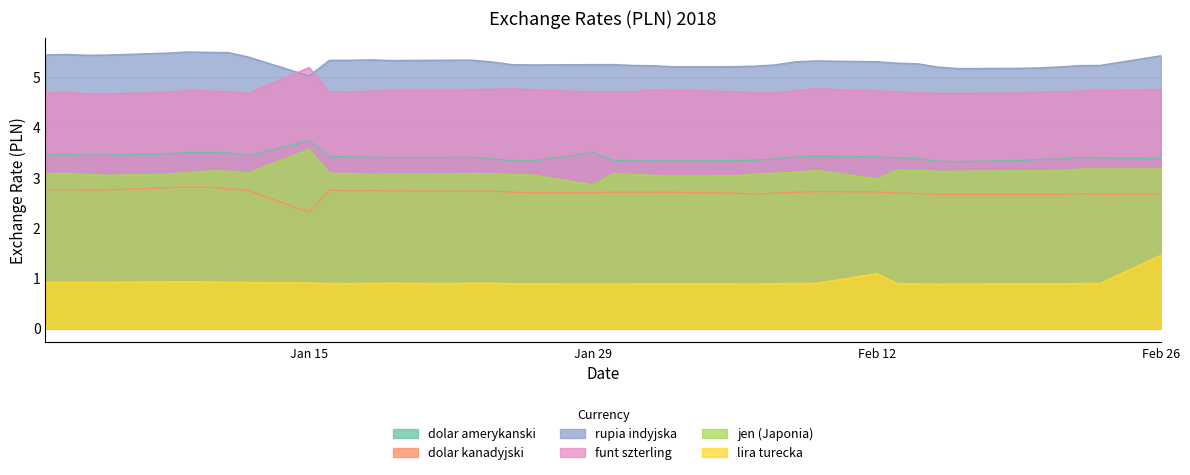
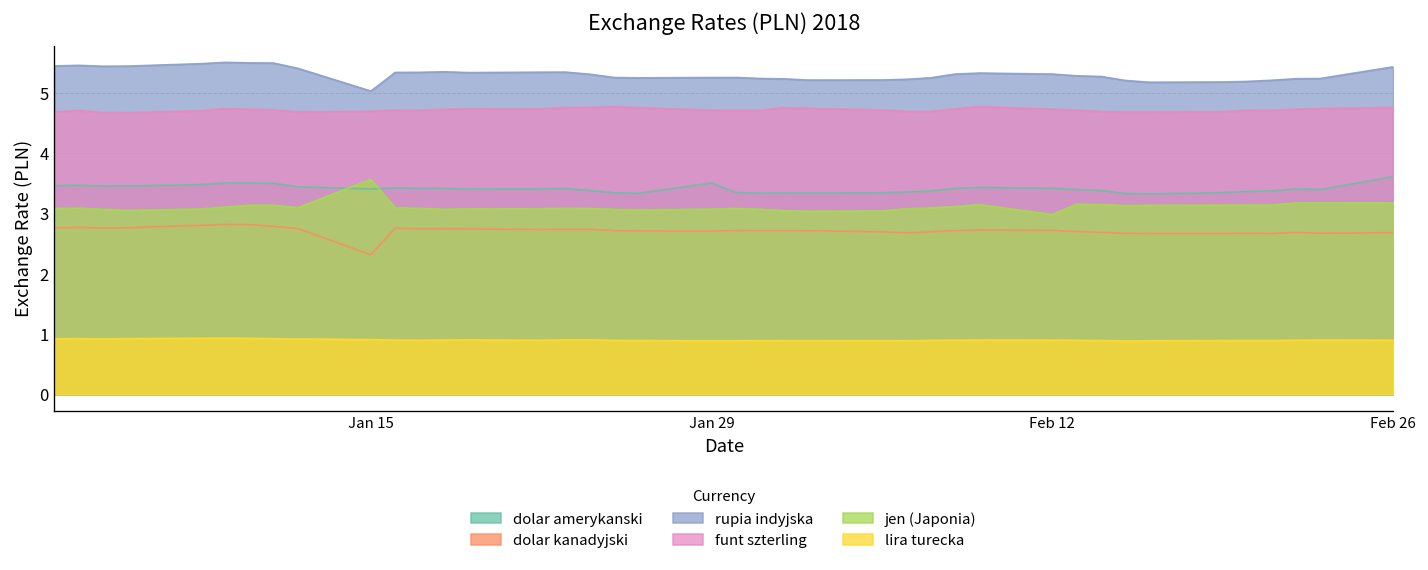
  {
    "dolar amerykanski": {
-     "Jan 15": 3.7,
+     "Jan 15": 3.4,
      "Jan 29": 3.5,
      "Feb 12": 3.4,
-     "Feb 26": 3.4
+     "Feb 26": 3.6
    },
    "dolar kanadyjski": {
      "Jan 15": 2.3,
      "Jan 29": 2.7,
      "Feb 12": 2.7,
      "Feb 26": 2.7
    },
    "rupia indyjska": {
      "Jan 15": 5.0,
      "Jan 29": 5.2,
      "Feb 12": 5.3,
      "Feb 26": 5.4
    },
    "funt szterling": {
-     "Jan 15": 5.2,
+     "Jan 15": 4.7,
      "Jan 29": 4.7,
      "Feb 12": 4.7,
      "Feb 26": 4.8
    },
    "jen (Japonia)": {
      "Jan 15": 3.6,
-     "Jan 29": 2.9,
+     "Jan 29": 3.1,
      "Feb 12": 3.0,
      "Feb 26": 3.2
    },
    "lira turecka": {
      "Jan 15": 0.9,
      "Jan 29": 0.9,
-     "Feb 12": 1.1,
-     "Feb 26": 1.5
+     "Feb 12": 0.9,
+     "Feb 26": 0.9
    }
  }
